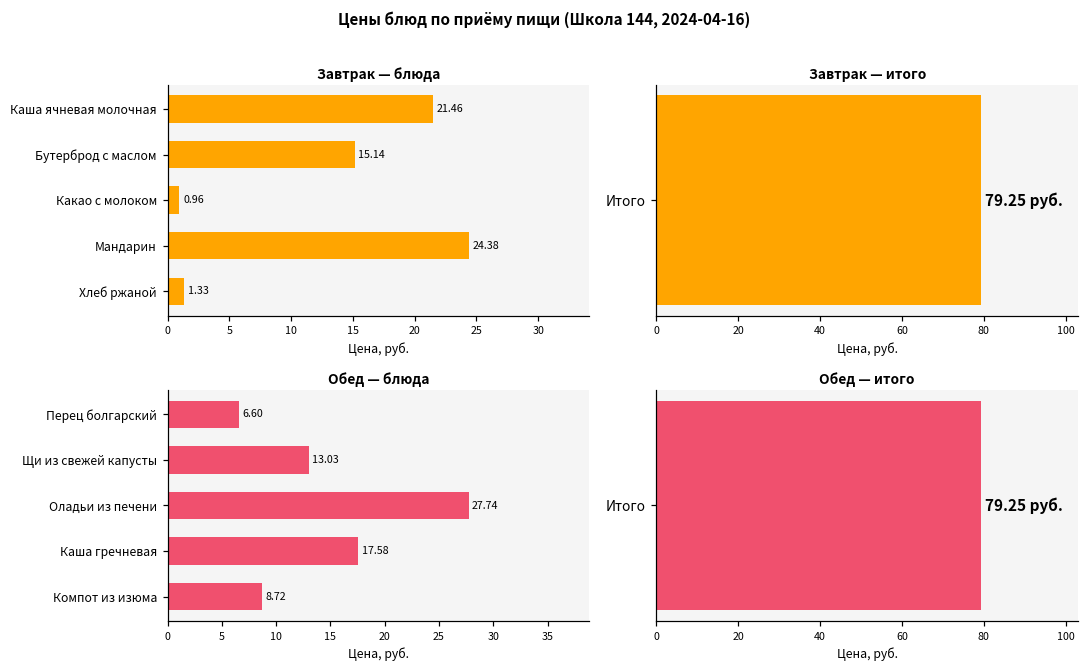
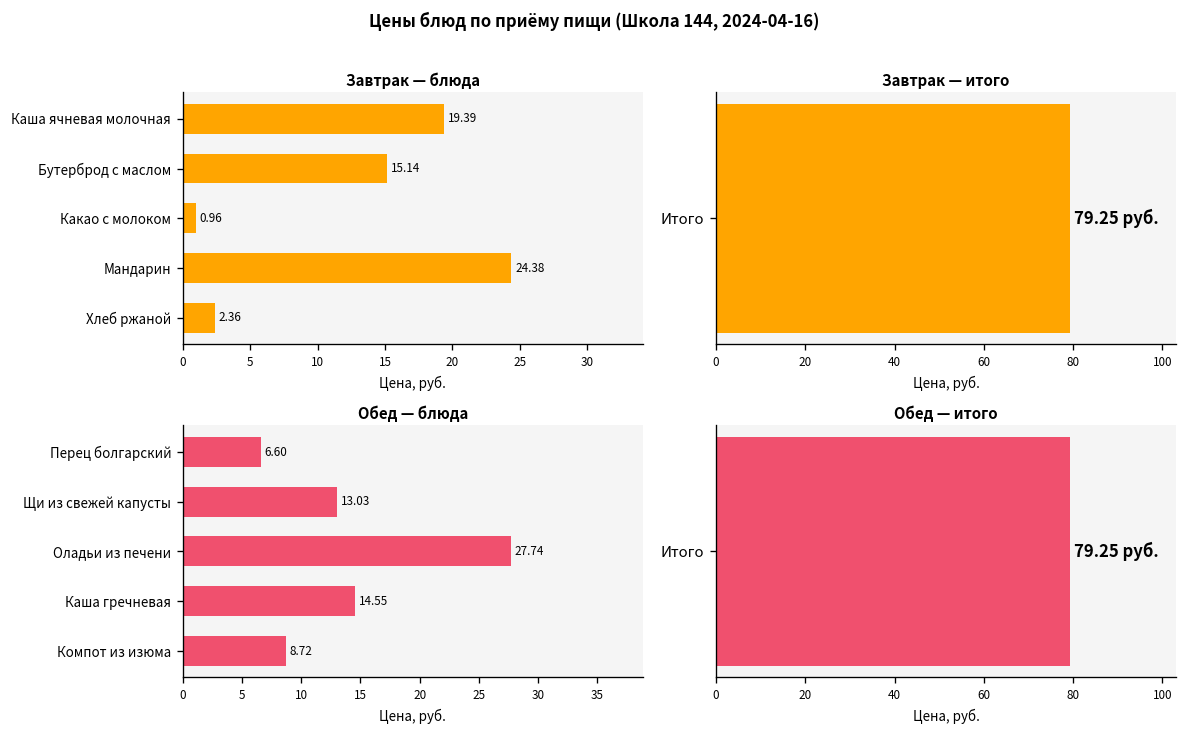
  {
    "Завтрак — блюда": {
-     "Каша ячневая молочная": 21.46,
+     "Каша ячневая молочная": 19.39,
      "Бутерброд с маслом": 15.14,
      "Какао с молоком": 0.96,
      "Мандарин": 24.38,
-     "Хлеб ржаной": 1.33
+     "Хлеб ржаной": 2.36
    },
    "Завтрак — итого": {
      "Итого": 79.25
    },
    "Обед — блюда": {
      "Перец болгарский": 6.60,
      "Щи из свежей капусты": 13.03,
      "Оладьи из печени": 27.74,
-     "Каша гречневая": 17.58,
+     "Каша гречневая": 14.55,
      "Компот из изюма": 8.72
    },
    "Обед — итого": {
      "Итого": 79.25
    }
  }
